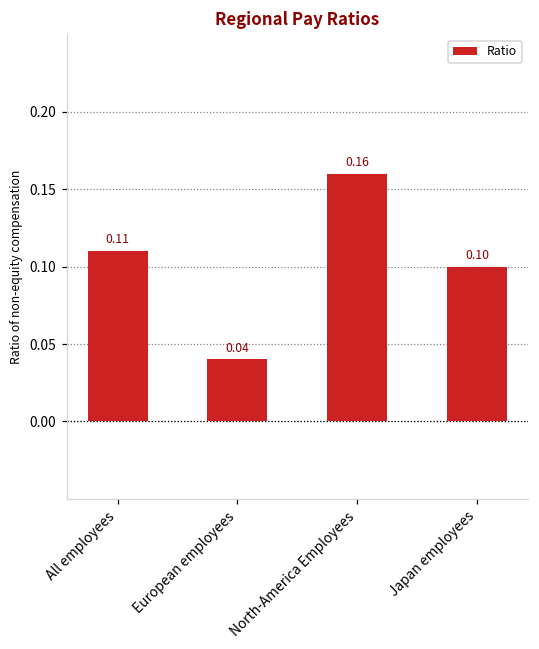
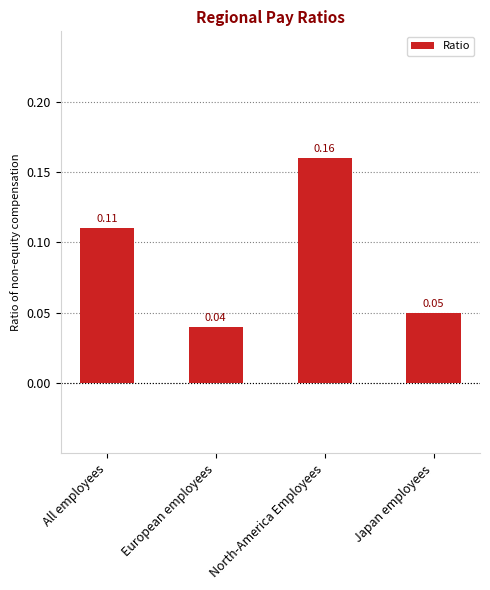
  {
    "All employees": 0.11,
    "European employees": 0.04,
    "North-America Employees": 0.16,
-   "Japan employees": 0.10
+   "Japan employees": 0.05
  }
